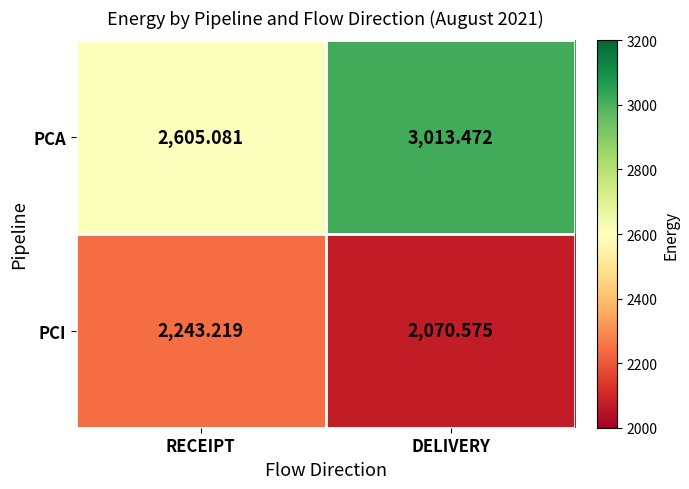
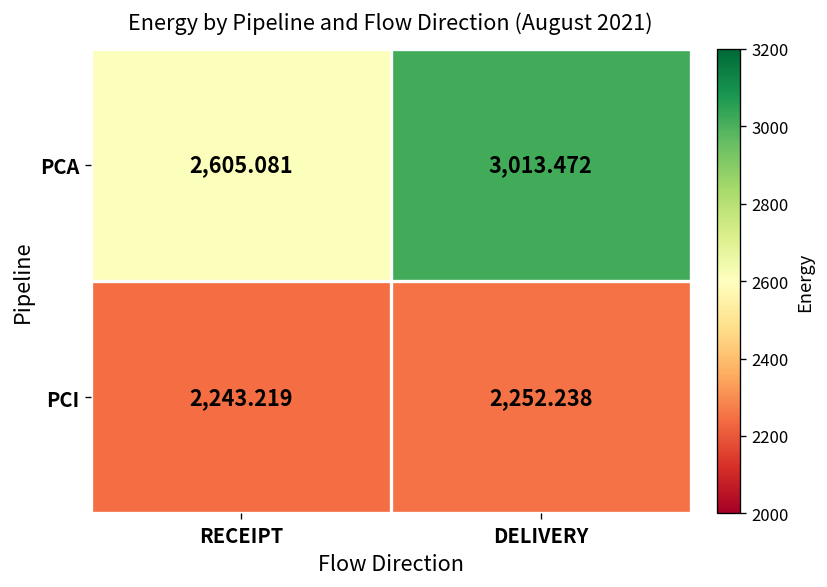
  {
    "PCA": {
      "RECEIPT": "2,605.081",
      "DELIVERY": "3,013.472"
    },
    "PCI": {
      "RECEIPT": "2,243.219",
-     "DELIVERY": "2,070.575"
+     "DELIVERY": "2,252.238"
    }
  }
